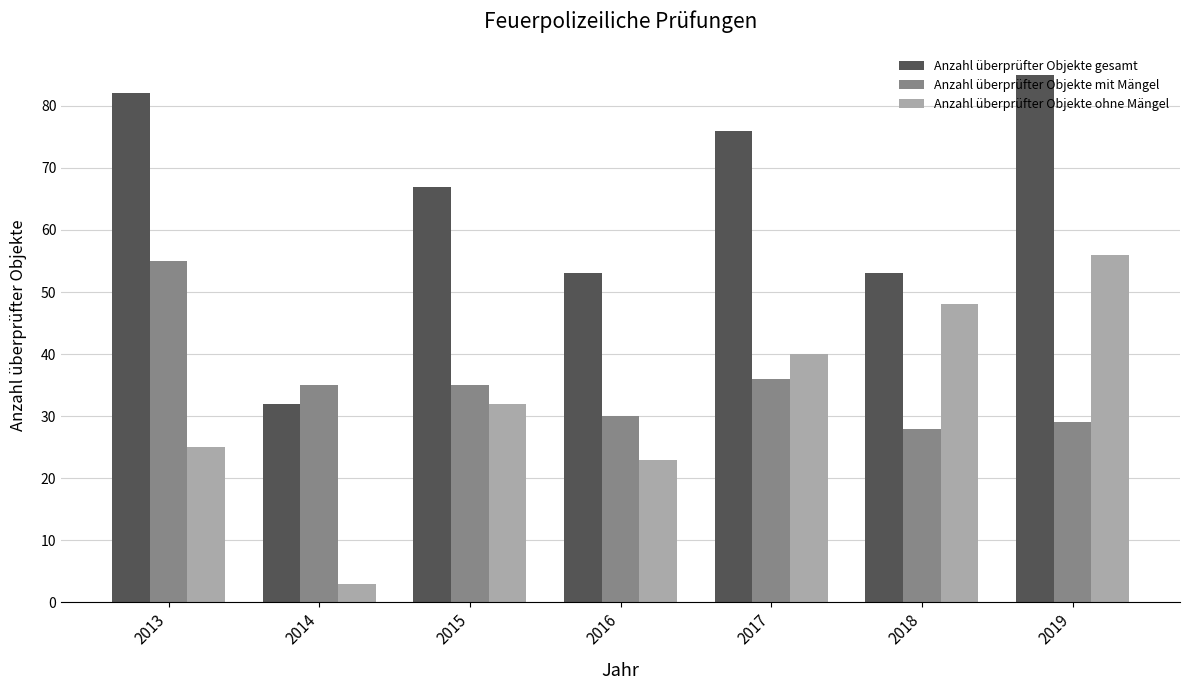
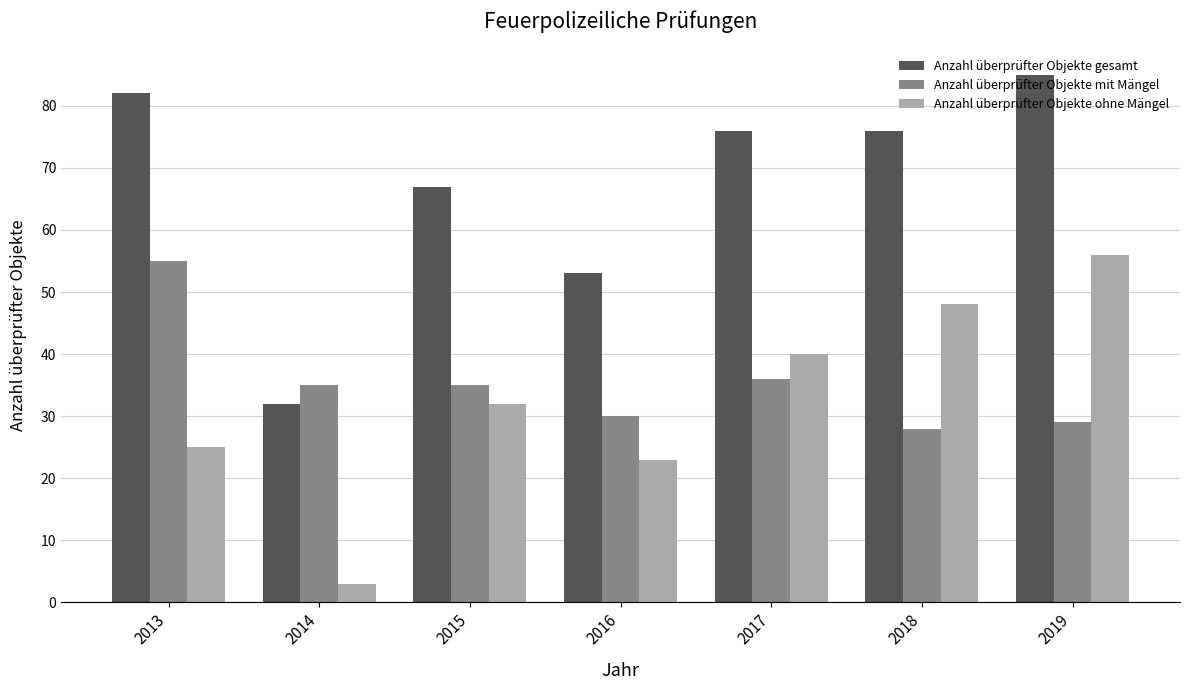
  {
    "Anzahl überprüfter Objekte gesamt": {
      "2013": 82,
      "2014": 32,
      "2015": 67,
      "2016": 53,
      "2017": 76,
-     "2018": 53,
+     "2018": 76,
      "2019": 85
    }
  }
